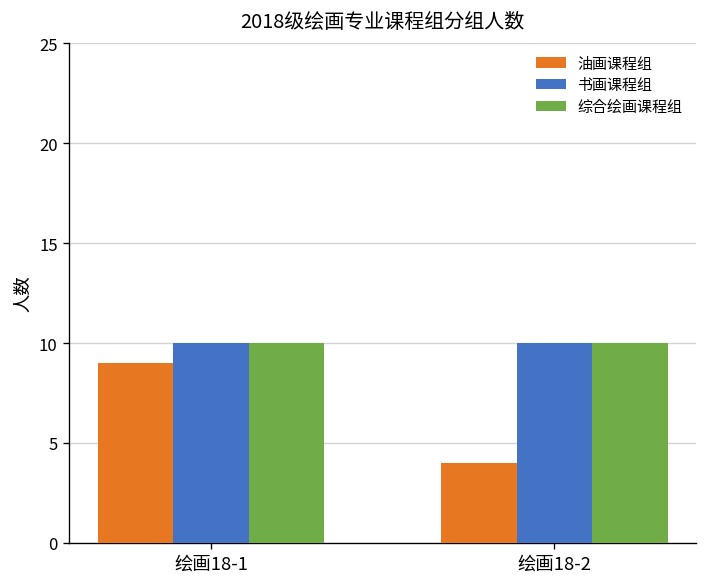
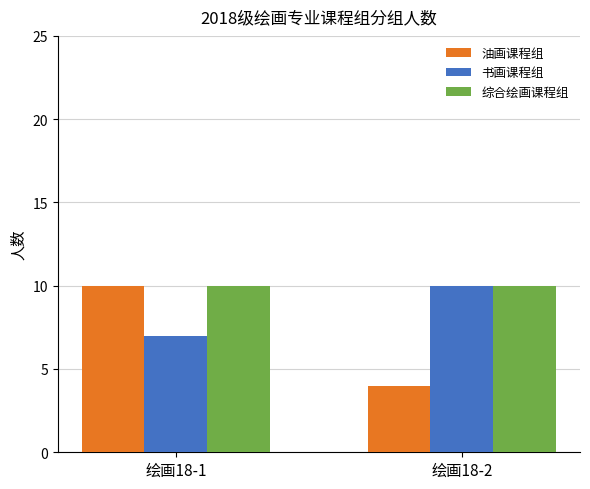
  {
    "油画课程组": {
-     "绘画18-1": 9,
+     "绘画18-1": 10,
      "绘画18-2": 4
    },
    "书画课程组": {
-     "绘画18-1": 10,
+     "绘画18-1": 7,
      "绘画18-2": 10
    },
    "综合绘画课程组": {
      "绘画18-1": 10,
      "绘画18-2": 10
    }
  }
